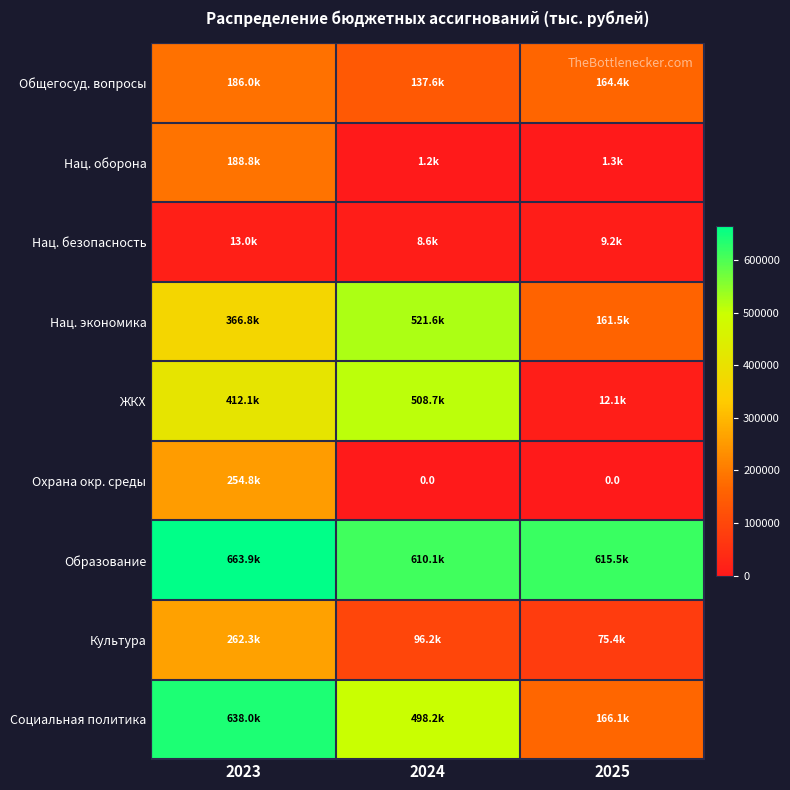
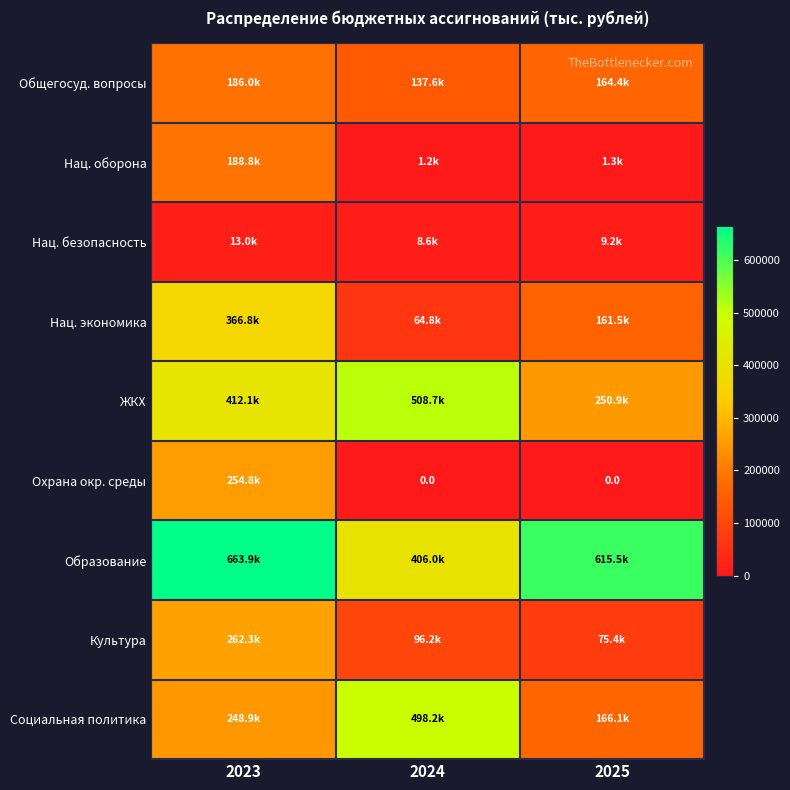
  {
    "Общегосуд. вопросы": {
      "2023": "186.0k",
      "2024": "137.6k"
    },
    "Нац. оборона": {
      "2023": "188.8k",
      "2024": "1.2k",
      "2025": "1.3k"
    },
    "Нац. безопасность": {
      "2023": "13.0k",
      "2024": "8.6k",
      "2025": "9.2k"
    },
    "Нац. экономика": {
      "2023": "366.8k",
-     "2024": "521.6k",
+     "2024": "64.8k",
      "2025": "161.5k"
    },
    "ЖКХ": {
      "2023": "412.1k",
      "2024": "508.7k",
-     "2025": "12.1k"
+     "2025": "250.9k"
    },
    "Охрана окр. среды": {
      "2023": "254.8k",
      "2024": "0.0",
      "2025": "0.0"
    },
    "Образование": {
      "2023": "663.9k",
-     "2024": "610.1k",
+     "2024": "406.0k",
      "2025": "615.5k"
    },
    "Культура": {
      "2023": "262.3k",
      "2024": "96.2k",
      "2025": "75.4k"
    },
    "Социальная политика": {
-     "2023": "638.0k",
+     "2023": "248.9k",
      "2024": "498.2k",
      "2025": "166.1k"
    }
  }
